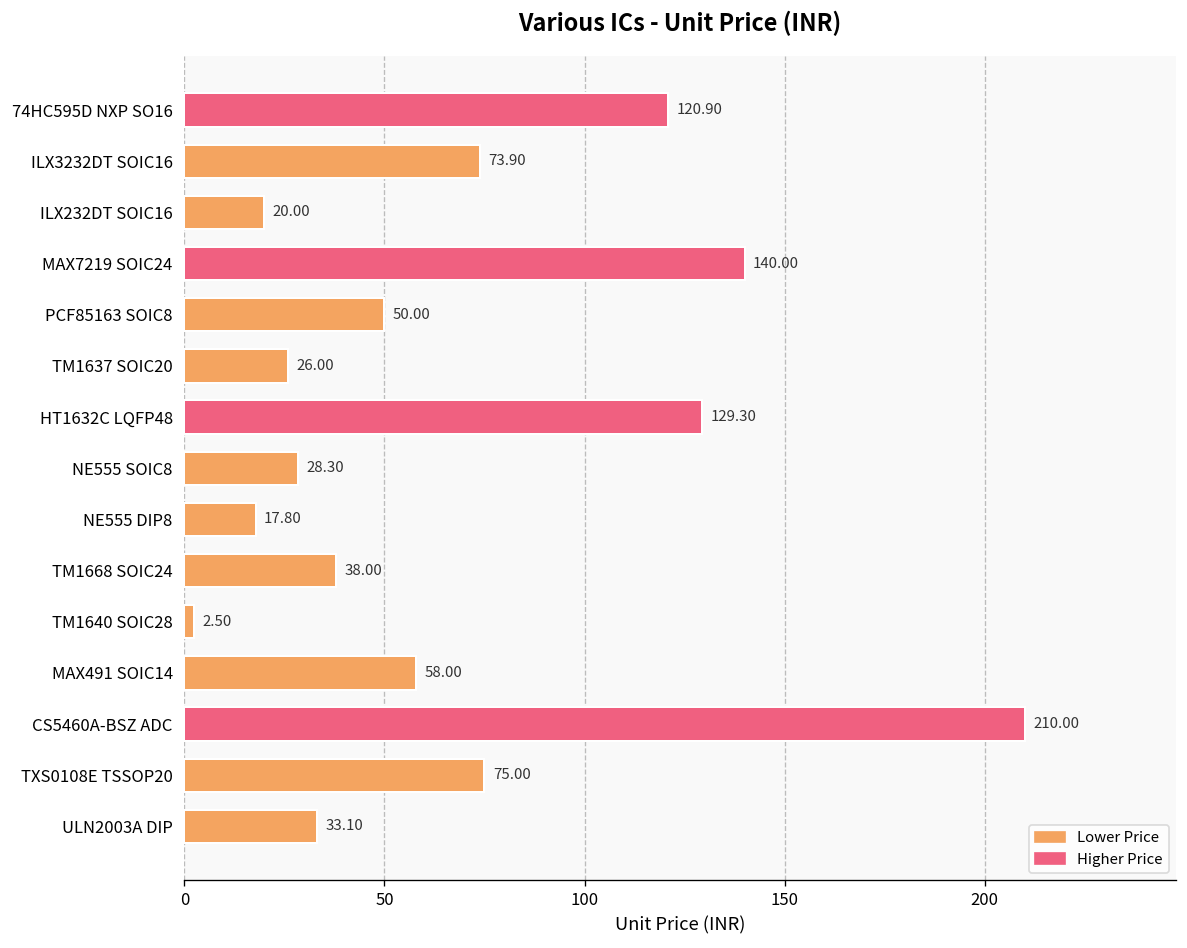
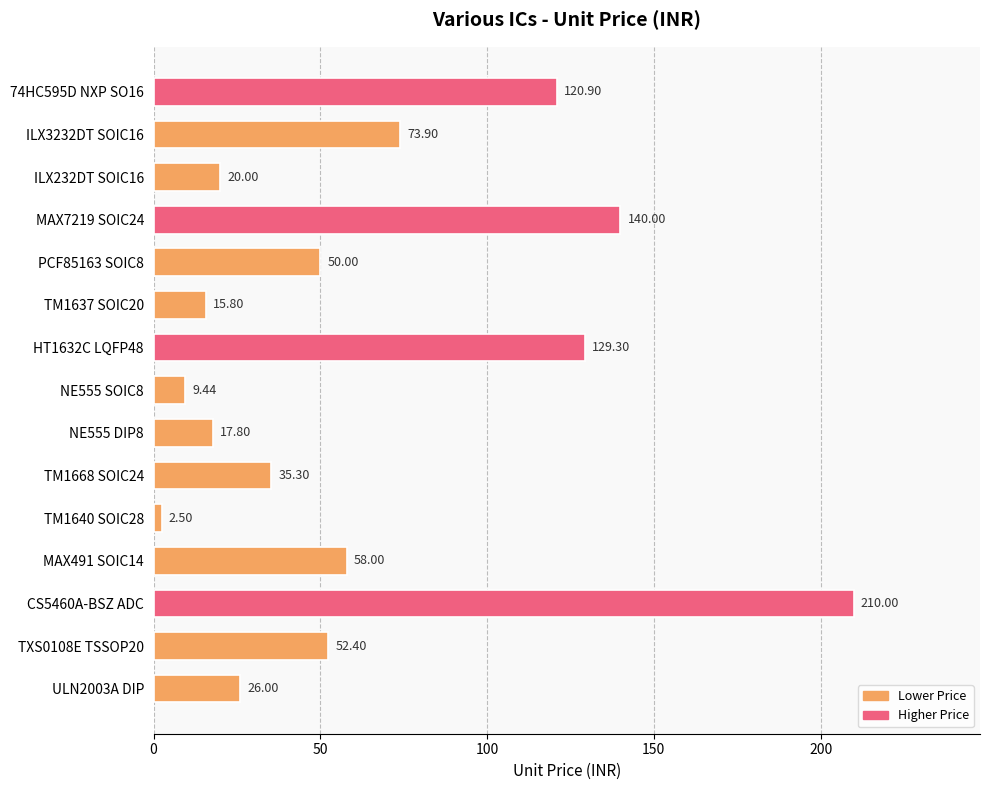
  {
    "74HC595D NXP SO16": 120.90,
    "ILX3232DT SOIC16": 73.90,
    "ILX232DT SOIC16": 20.00,
    "MAX7219 SOIC24": 140.00,
    "PCF85163 SOIC8": 50.00,
-   "TM1637 SOIC20": 26.00,
+   "TM1637 SOIC20": 15.80,
    "HT1632C LQFP48": 129.30,
-   "NE555 SOIC8": 28.30,
+   "NE555 SOIC8": 9.44,
    "NE555 DIP8": 17.80,
-   "TM1668 SOIC24": 38.00,
+   "TM1668 SOIC24": 35.30,
    "TM1640 SOIC28": 2.50,
    "MAX491 SOIC14": 58.00,
    "CS5460A-BSZ ADC": 210.00,
-   "TXS0108E TSSOP20": 75.00,
-   "ULN2003A DIP": 33.10
+   "TXS0108E TSSOP20": 52.40,
+   "ULN2003A DIP": 26.00
  }
